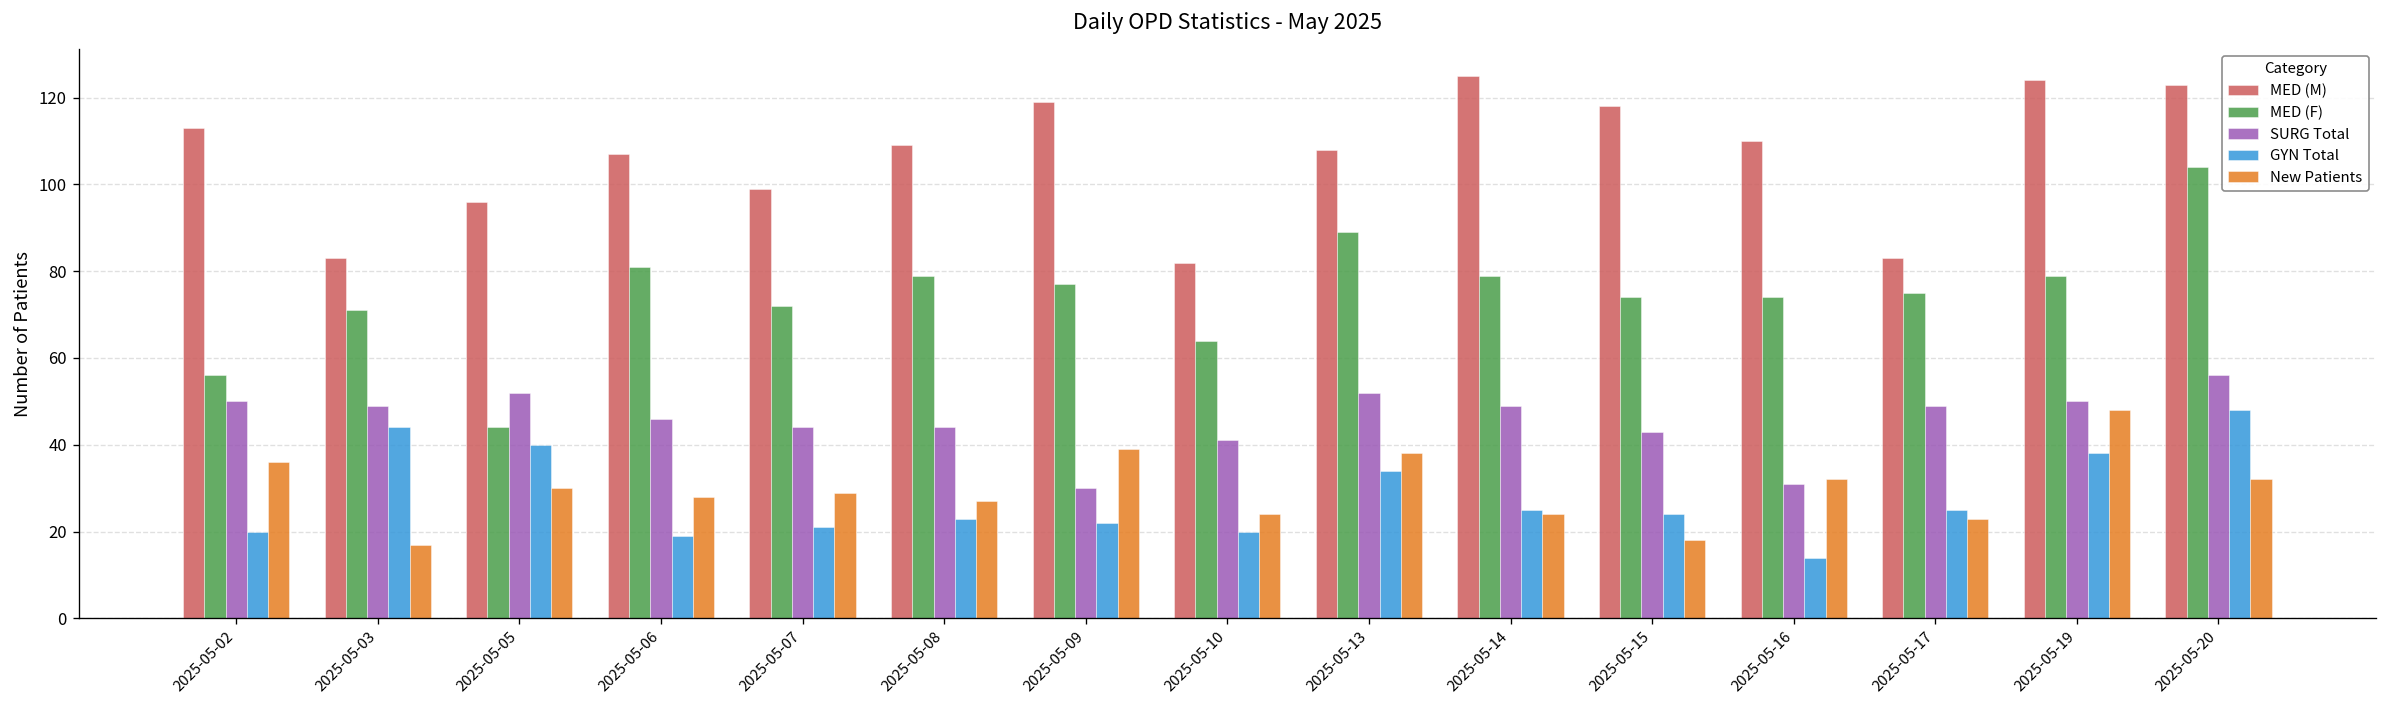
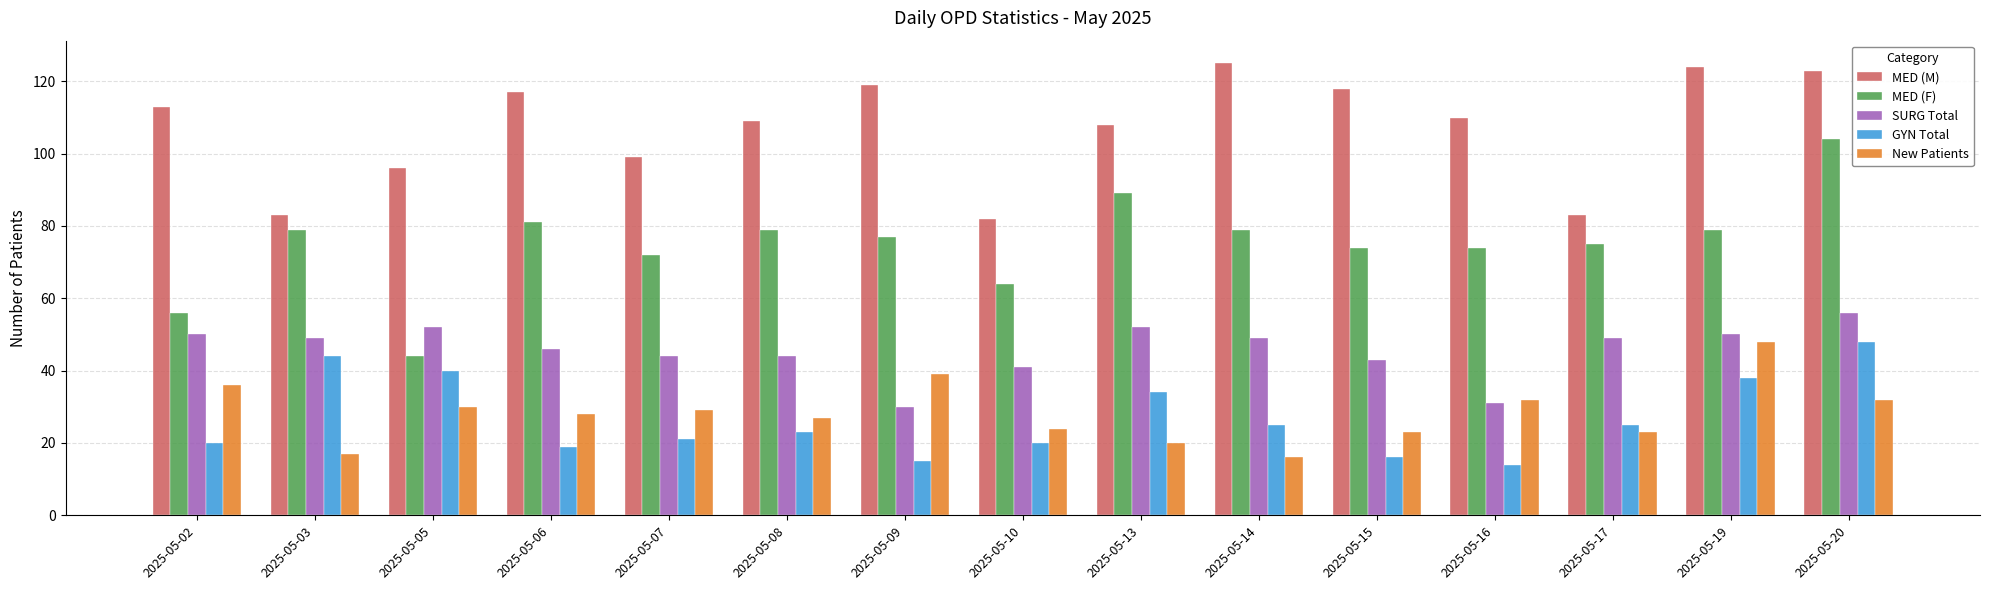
  {
    "MED (M)": {
      "2025-05-02": 113,
      "2025-05-03": 83,
      "2025-05-05": 96,
-     "2025-05-06": 107,
+     "2025-05-06": 117,
      "2025-05-07": 99,
      "2025-05-08": 109,
      "2025-05-09": 119,
      "2025-05-10": 82,
      "2025-05-13": 108,
      "2025-05-14": 125,
      "2025-05-15": 118,
      "2025-05-16": 110,
      "2025-05-17": 83,
      "2025-05-19": 124,
      "2025-05-20": 123
    },
    "MED (F)": {
      "2025-05-02": 56,
-     "2025-05-03": 71,
+     "2025-05-03": 79,
      "2025-05-05": 44,
      "2025-05-06": 81,
      "2025-05-07": 72,
      "2025-05-08": 79,
      "2025-05-09": 77,
      "2025-05-10": 64,
      "2025-05-13": 89,
      "2025-05-14": 79,
      "2025-05-15": 74,
      "2025-05-16": 74,
      "2025-05-17": 75,
      "2025-05-19": 79,
      "2025-05-20": 104
    },
    "SURG Total": {
      "2025-05-02": 50,
      "2025-05-03": 49,
      "2025-05-05": 52,
      "2025-05-06": 46,
      "2025-05-07": 44,
      "2025-05-08": 44,
      "2025-05-09": 30,
      "2025-05-10": 41,
      "2025-05-13": 52,
      "2025-05-14": 49,
      "2025-05-15": 43,
      "2025-05-16": 31,
      "2025-05-17": 49,
      "2025-05-19": 50,
      "2025-05-20": 56
    },
    "GYN Total": {
      "2025-05-02": 20,
      "2025-05-03": 44,
      "2025-05-05": 40,
      "2025-05-06": 19,
      "2025-05-07": 21,
      "2025-05-08": 23,
-     "2025-05-09": 22,
+     "2025-05-09": 15,
      "2025-05-10": 20,
      "2025-05-13": 34,
      "2025-05-14": 25,
-     "2025-05-15": 24,
+     "2025-05-15": 16,
      "2025-05-16": 14,
      "2025-05-17": 25,
      "2025-05-19": 38,
      "2025-05-20": 48
    },
    "New Patients": {
      "2025-05-02": 36,
      "2025-05-03": 17,
      "2025-05-05": 30,
      "2025-05-06": 28,
      "2025-05-07": 29,
      "2025-05-08": 27,
      "2025-05-09": 39,
      "2025-05-10": 24,
-     "2025-05-13": 38,
-     "2025-05-14": 24,
-     "2025-05-15": 18,
+     "2025-05-13": 20,
+     "2025-05-14": 16,
+     "2025-05-15": 23,
      "2025-05-16": 32,
      "2025-05-17": 23,
      "2025-05-19": 48,
      "2025-05-20": 32
    }
  }
